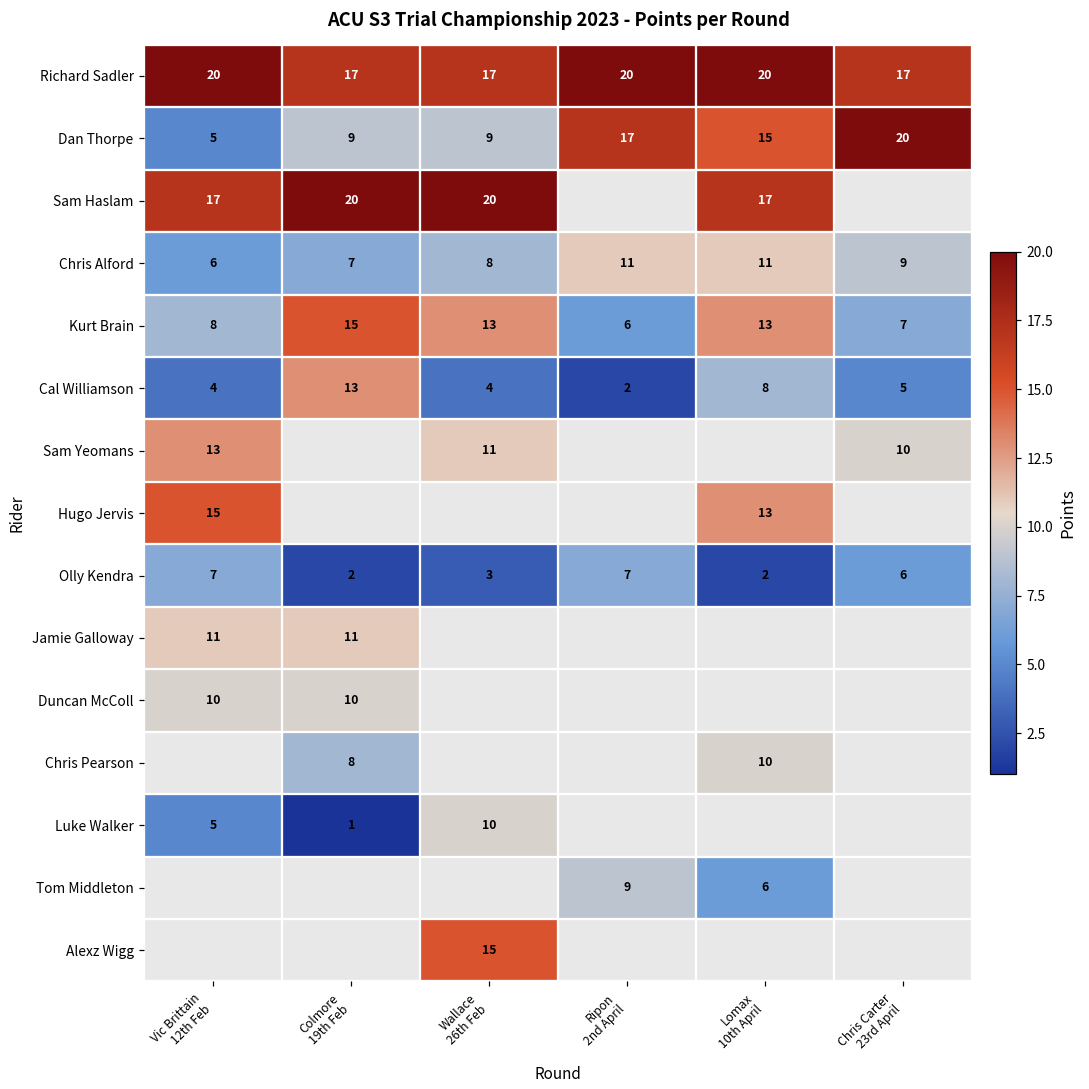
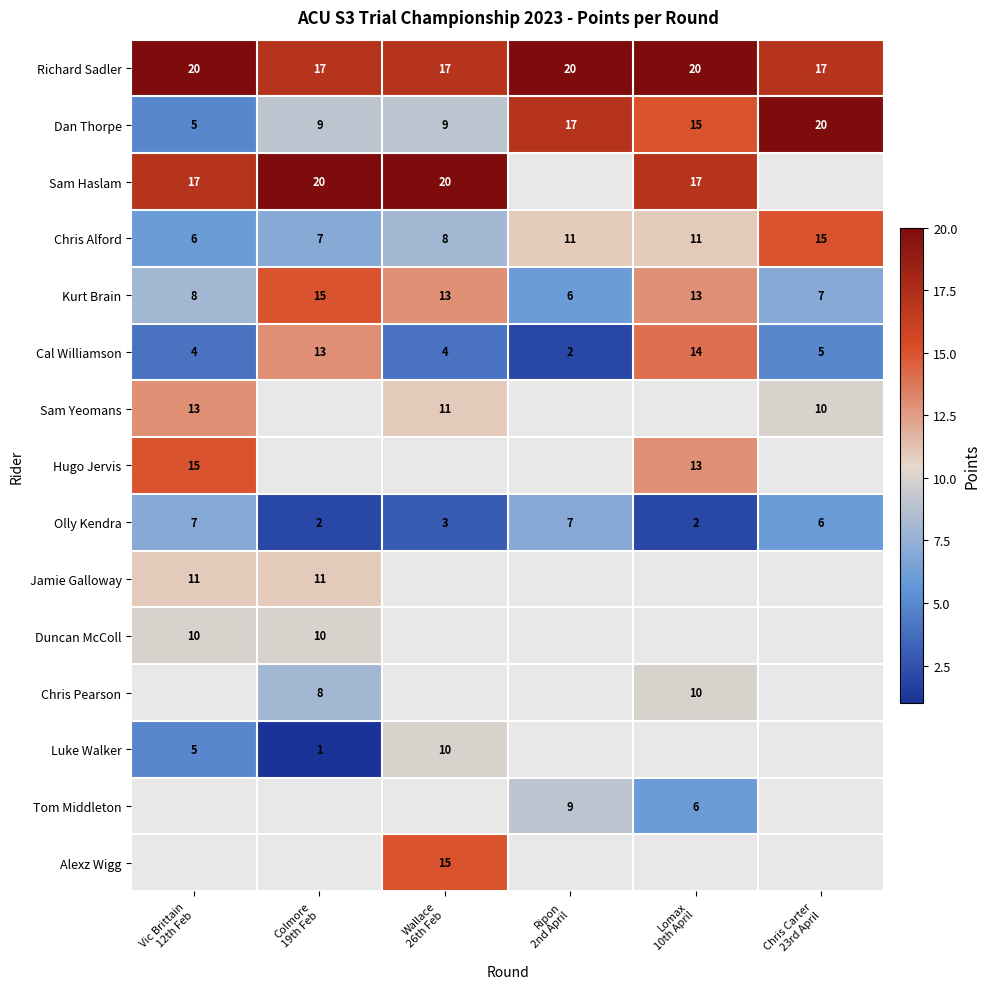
  {
    "Richard Sadler": {
      "Vic Brittain 12th Feb": 20,
      "Colmore 19th Feb": 17,
      "Wallace 26th Feb": 17,
      "Ripon 2nd April": 20,
      "Lomax 10th April": 20,
      "Chris Carter 23rd April": 17
    },
    "Dan Thorpe": {
      "Vic Brittain 12th Feb": 5,
      "Colmore 19th Feb": 9,
      "Wallace 26th Feb": 9,
      "Ripon 2nd April": 17,
      "Lomax 10th April": 15,
      "Chris Carter 23rd April": 20
    },
    "Sam Haslam": {
      "Vic Brittain 12th Feb": 17,
      "Colmore 19th Feb": 20,
      "Wallace 26th Feb": 20,
      "Lomax 10th April": 17
    },
    "Chris Alford": {
      "Vic Brittain 12th Feb": 6,
      "Colmore 19th Feb": 7,
      "Wallace 26th Feb": 8,
      "Ripon 2nd April": 11,
      "Lomax 10th April": 11,
-     "Chris Carter 23rd April": 9
+     "Chris Carter 23rd April": 15
    },
    "Kurt Brain": {
      "Vic Brittain 12th Feb": 8,
      "Colmore 19th Feb": 15,
      "Wallace 26th Feb": 13,
      "Ripon 2nd April": 6,
      "Lomax 10th April": 13,
      "Chris Carter 23rd April": 7
    },
    "Cal Williamson": {
      "Vic Brittain 12th Feb": 4,
      "Colmore 19th Feb": 13,
      "Wallace 26th Feb": 4,
      "Ripon 2nd April": 2,
-     "Lomax 10th April": 8,
+     "Lomax 10th April": 14,
      "Chris Carter 23rd April": 5
    },
    "Sam Yeomans": {
      "Vic Brittain 12th Feb": 13,
      "Wallace 26th Feb": 11,
      "Chris Carter 23rd April": 10
    },
    "Hugo Jervis": {
      "Vic Brittain 12th Feb": 15,
      "Lomax 10th April": 13
    },
    "Olly Kendra": {
      "Vic Brittain 12th Feb": 7,
      "Colmore 19th Feb": 2,
      "Wallace 26th Feb": 3,
      "Ripon 2nd April": 7,
      "Lomax 10th April": 2,
      "Chris Carter 23rd April": 6
    },
    "Jamie Galloway": {
      "Vic Brittain 12th Feb": 11,
      "Colmore 19th Feb": 11
    },
    "Duncan McColl": {
      "Vic Brittain 12th Feb": 10,
      "Colmore 19th Feb": 10
    },
    "Chris Pearson": {
      "Colmore 19th Feb": 8,
      "Lomax 10th April": 10
    },
    "Luke Walker": {
      "Vic Brittain 12th Feb": 5,
      "Colmore 19th Feb": 1,
      "Wallace 26th Feb": 10
    },
    "Tom Middleton": {
      "Ripon 2nd April": 9,
      "Lomax 10th April": 6
    },
    "Alexz Wigg": {
      "Wallace 26th Feb": 15
    }
  }
